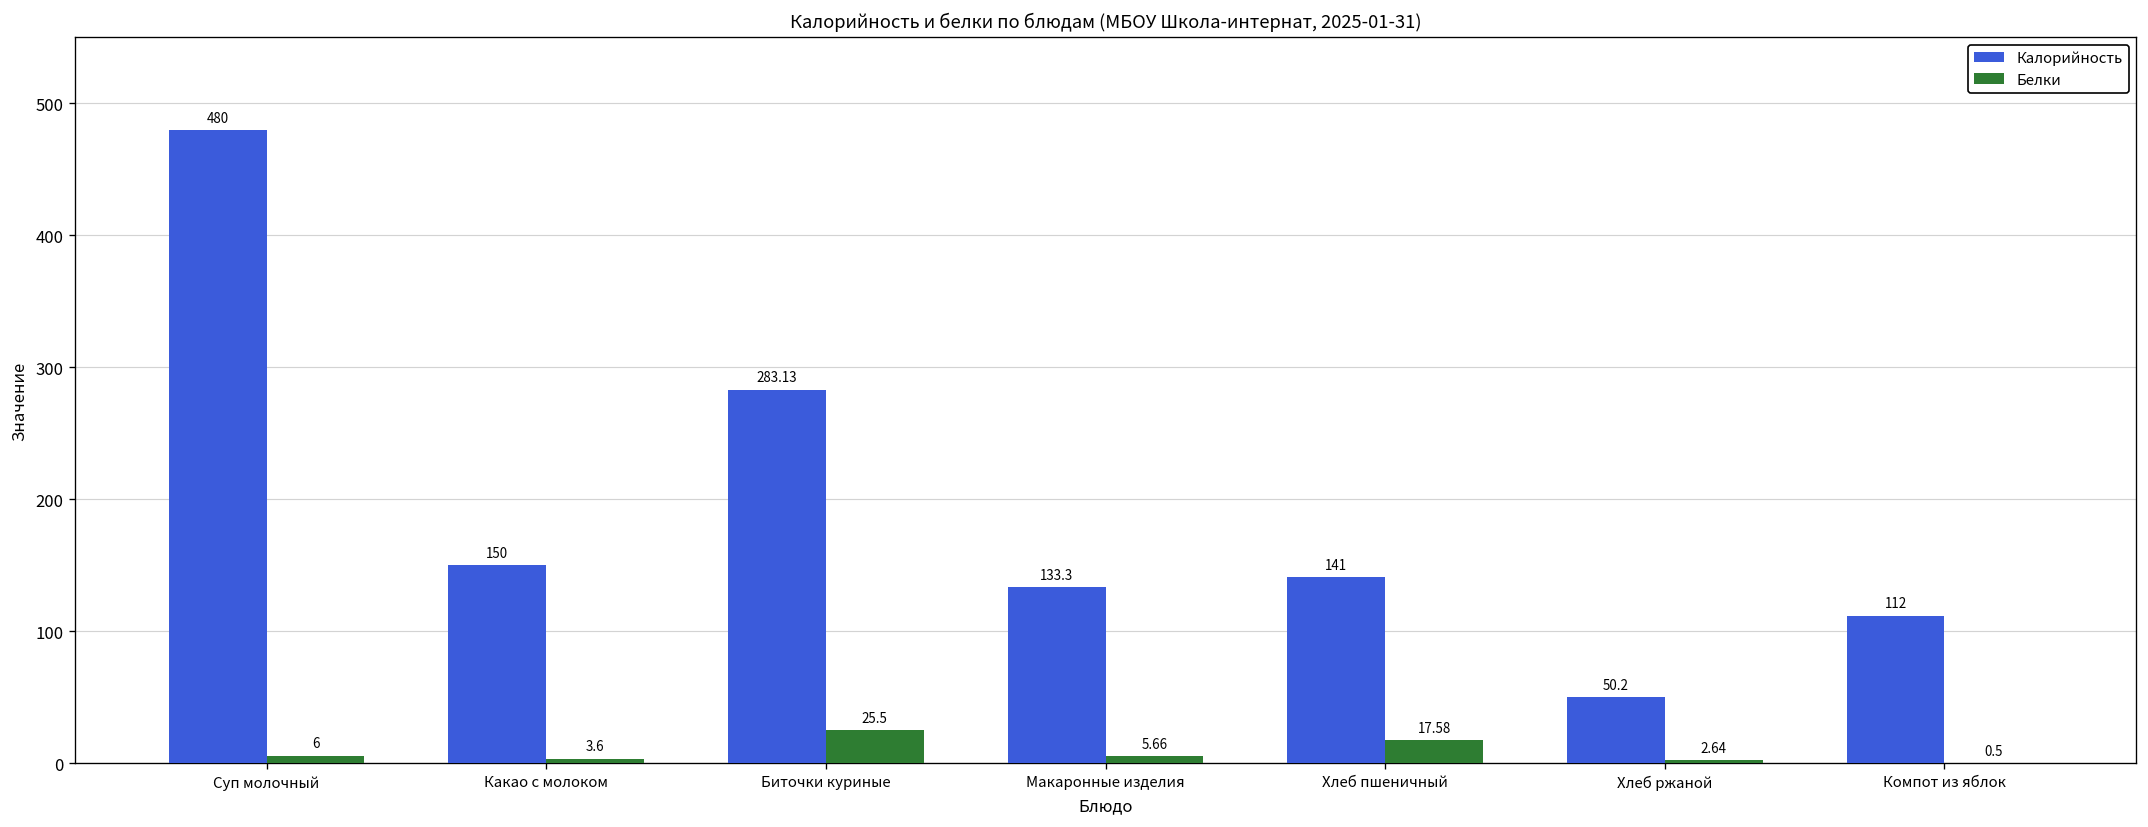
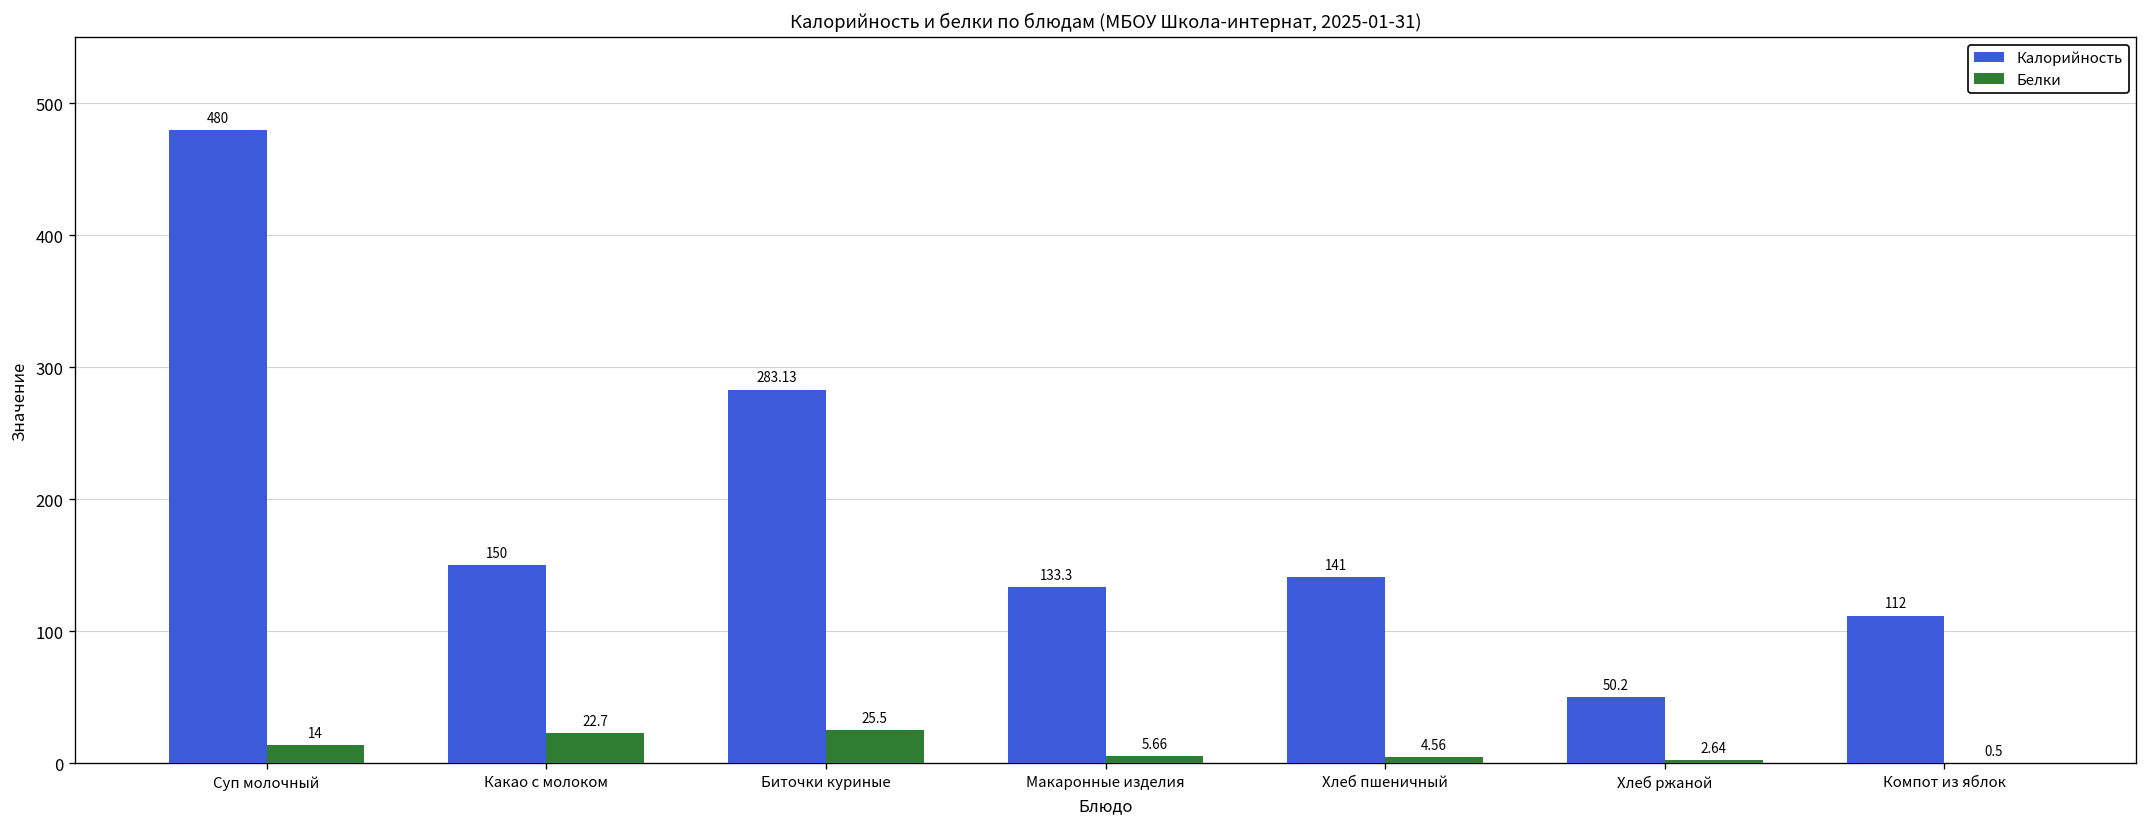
  {
    "Калорийность": {
      "Суп молочный": 480,
      "Какао с молоком": 150,
      "Биточки куриные": 283.13,
      "Макаронные изделия": 133.3,
      "Хлеб пшеничный": 141,
      "Хлеб ржаной": 50.2,
      "Компот из яблок": 112
    },
    "Белки": {
-     "Суп молочный": 6,
-     "Какао с молоком": 3.6,
+     "Суп молочный": 14,
+     "Какао с молоком": 22.7,
      "Биточки куриные": 25.5,
      "Макаронные изделия": 5.66,
-     "Хлеб пшеничный": 17.58,
+     "Хлеб пшеничный": 4.56,
      "Хлеб ржаной": 2.64,
      "Компот из яблок": 0.5
    }
  }
